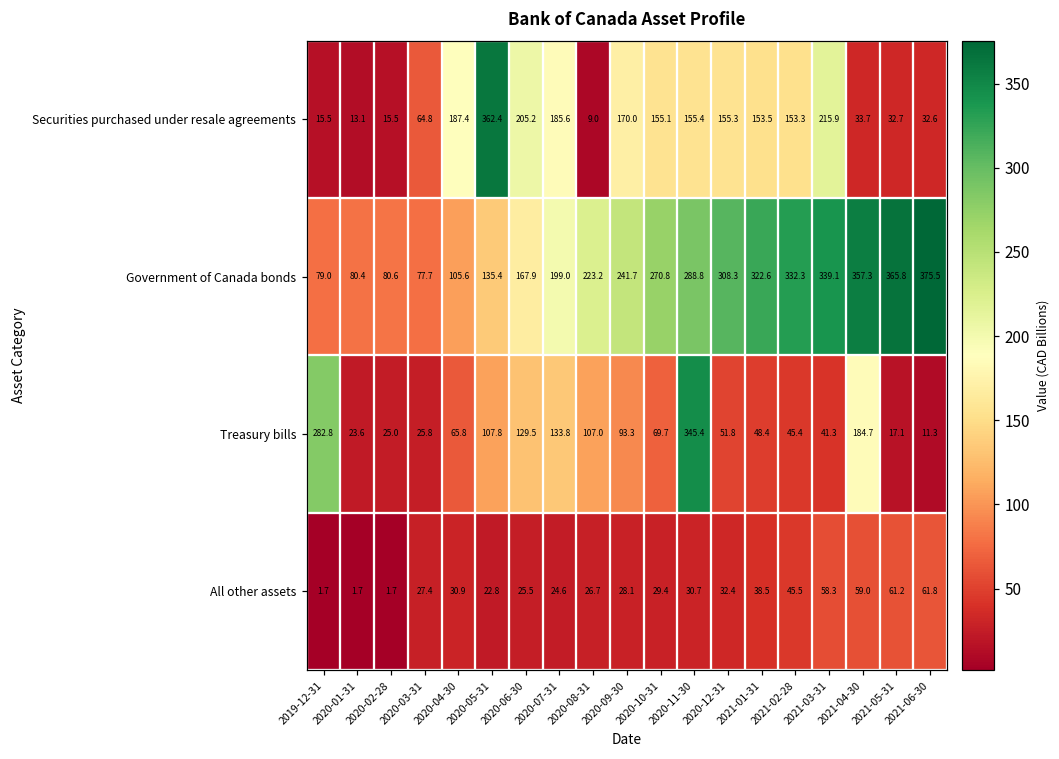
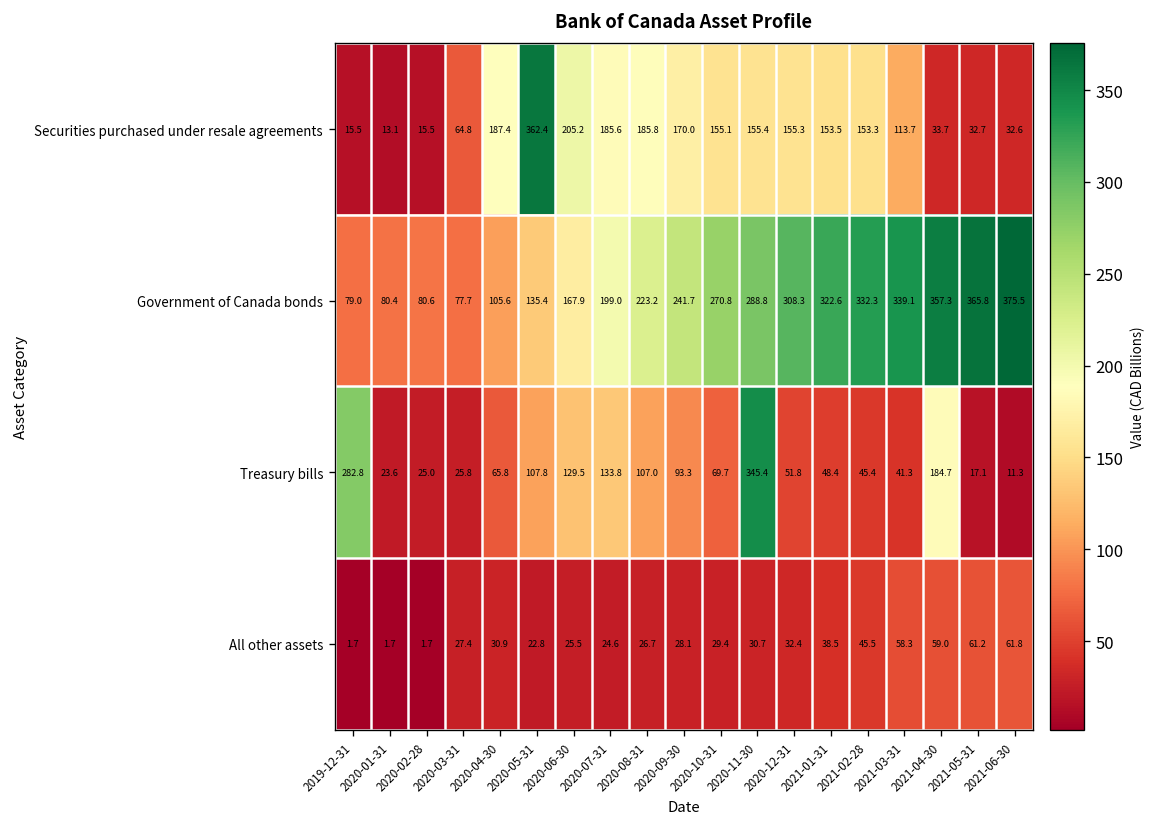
  {
    "Securities purchased under resale agreements": {
      "2019-12-31": 15.5,
      "2020-01-31": 13.1,
      "2020-02-28": 15.5,
      "2020-03-31": 64.8,
      "2020-04-30": 187.4,
      "2020-05-31": 362.4,
      "2020-06-30": 205.2,
      "2020-07-31": 185.6,
-     "2020-08-31": 9.0,
+     "2020-08-31": 185.8,
      "2020-09-30": 170.0,
      "2020-10-31": 155.1,
      "2020-11-30": 155.4,
      "2020-12-31": 155.3,
      "2021-01-31": 153.5,
      "2021-02-28": 153.3,
-     "2021-03-31": 215.9,
+     "2021-03-31": 113.7,
      "2021-04-30": 33.7,
      "2021-05-31": 32.7,
      "2021-06-30": 32.6
    },
    "Government of Canada bonds": {
      "2019-12-31": 79.0,
      "2020-01-31": 80.4,
      "2020-02-28": 80.6,
      "2020-03-31": 77.7,
      "2020-04-30": 105.6,
      "2020-05-31": 135.4,
      "2020-06-30": 167.9,
      "2020-07-31": 199.0,
      "2020-08-31": 223.2,
      "2020-09-30": 241.7,
      "2020-10-31": 270.8,
      "2020-11-30": 288.8,
      "2020-12-31": 308.3,
      "2021-01-31": 322.6,
      "2021-02-28": 332.3,
      "2021-03-31": 339.1,
      "2021-04-30": 357.3,
      "2021-05-31": 365.8,
      "2021-06-30": 375.5
    },
    "Treasury bills": {
      "2019-12-31": 282.8,
      "2020-01-31": 23.6,
      "2020-02-28": 25.0,
      "2020-03-31": 25.8,
      "2020-04-30": 65.8,
      "2020-05-31": 107.8,
      "2020-06-30": 129.5,
      "2020-07-31": 133.8,
      "2020-08-31": 107.0,
      "2020-09-30": 93.3,
      "2020-10-31": 69.7,
      "2020-11-30": 345.4,
      "2020-12-31": 51.8,
      "2021-01-31": 48.4,
      "2021-02-28": 45.4,
      "2021-03-31": 41.3,
      "2021-04-30": 184.7,
      "2021-05-31": 17.1,
      "2021-06-30": 11.3
    },
    "All other assets": {
      "2019-12-31": 1.7,
      "2020-01-31": 1.7,
      "2020-02-28": 1.7,
      "2020-03-31": 27.4,
      "2020-04-30": 30.9,
      "2020-05-31": 22.8,
      "2020-06-30": 25.5,
      "2020-07-31": 24.6,
      "2020-08-31": 26.7,
      "2020-09-30": 28.1,
      "2020-10-31": 29.4,
      "2020-11-30": 30.7,
      "2020-12-31": 32.4,
      "2021-01-31": 38.5,
      "2021-02-28": 45.5,
      "2021-03-31": 58.3,
      "2021-04-30": 59.0,
      "2021-05-31": 61.2,
      "2021-06-30": 61.8
    }
  }
